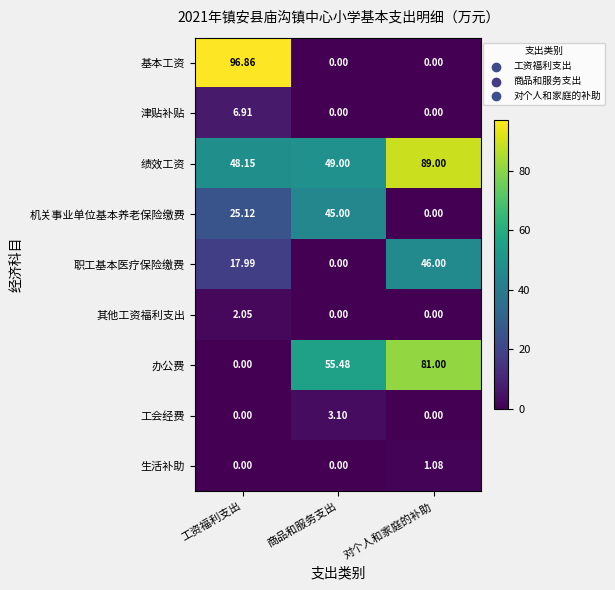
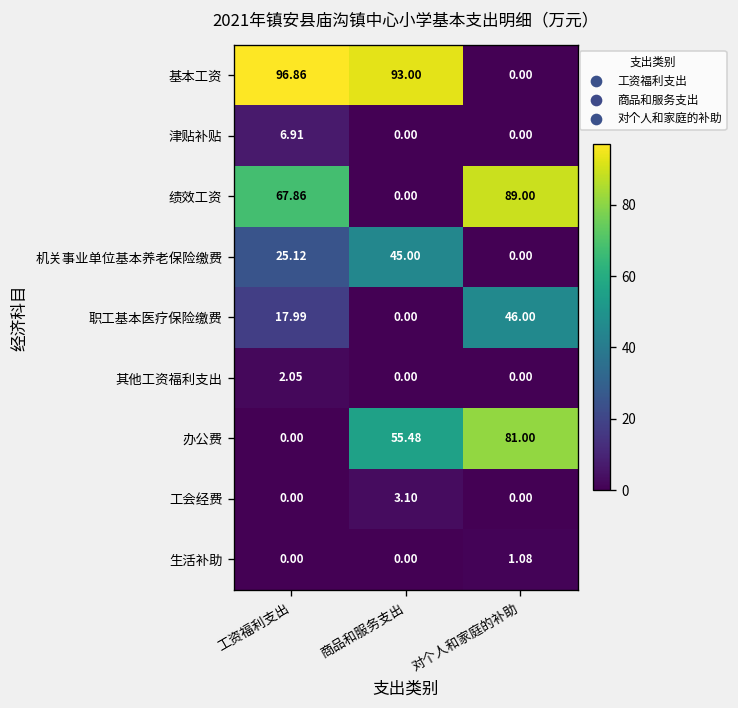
  {
    "基本工资": {
      "工资福利支出": 96.86,
-     "商品和服务支出": 0.00,
+     "商品和服务支出": 93.00,
      "对个人和家庭的补助": 0.00
    },
    "津贴补贴": {
      "工资福利支出": 6.91,
      "商品和服务支出": 0.00,
      "对个人和家庭的补助": 0.00
    },
    "绩效工资": {
-     "工资福利支出": 48.15,
-     "商品和服务支出": 49.00,
+     "工资福利支出": 67.86,
+     "商品和服务支出": 0.00,
      "对个人和家庭的补助": 89.00
    },
    "机关事业单位基本养老保险缴费": {
      "工资福利支出": 25.12,
      "商品和服务支出": 45.00,
      "对个人和家庭的补助": 0.00
    },
    "职工基本医疗保险缴费": {
      "工资福利支出": 17.99,
      "商品和服务支出": 0.00,
      "对个人和家庭的补助": 46.00
    },
    "其他工资福利支出": {
      "工资福利支出": 2.05,
      "商品和服务支出": 0.00,
      "对个人和家庭的补助": 0.00
    },
    "办公费": {
      "工资福利支出": 0.00,
      "商品和服务支出": 55.48,
      "对个人和家庭的补助": 81.00
    },
    "工会经费": {
      "工资福利支出": 0.00,
      "商品和服务支出": 3.10,
      "对个人和家庭的补助": 0.00
    },
    "生活补助": {
      "工资福利支出": 0.00,
      "商品和服务支出": 0.00,
      "对个人和家庭的补助": 1.08
    }
  }
